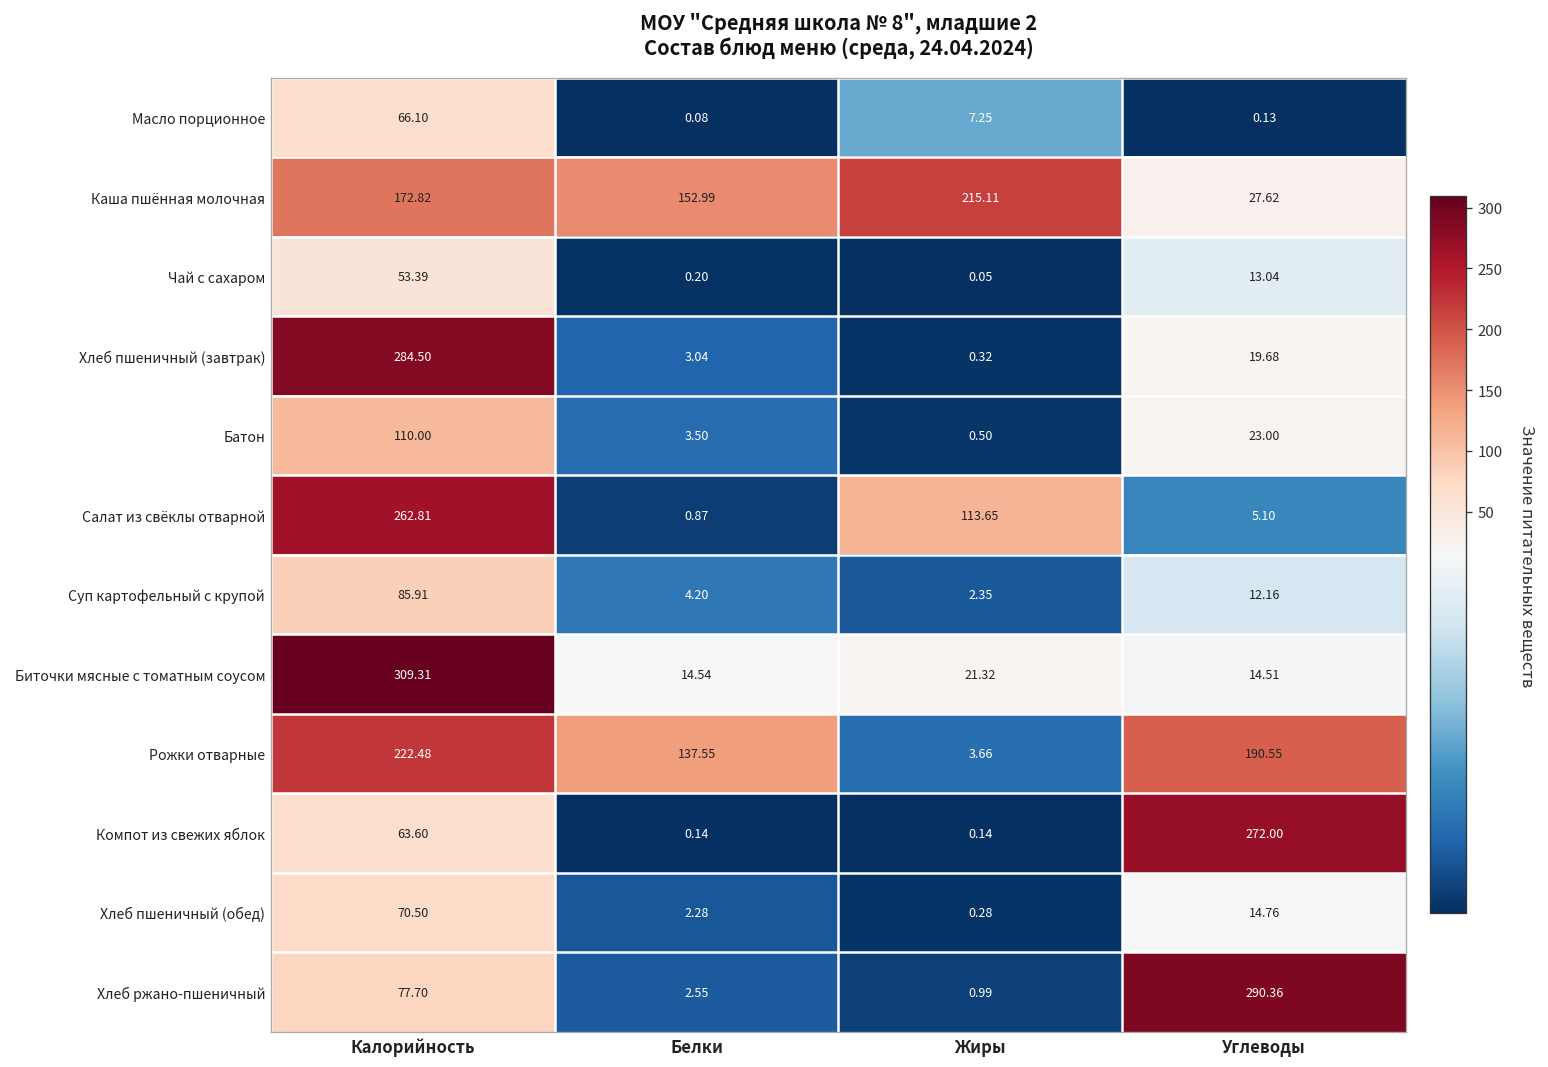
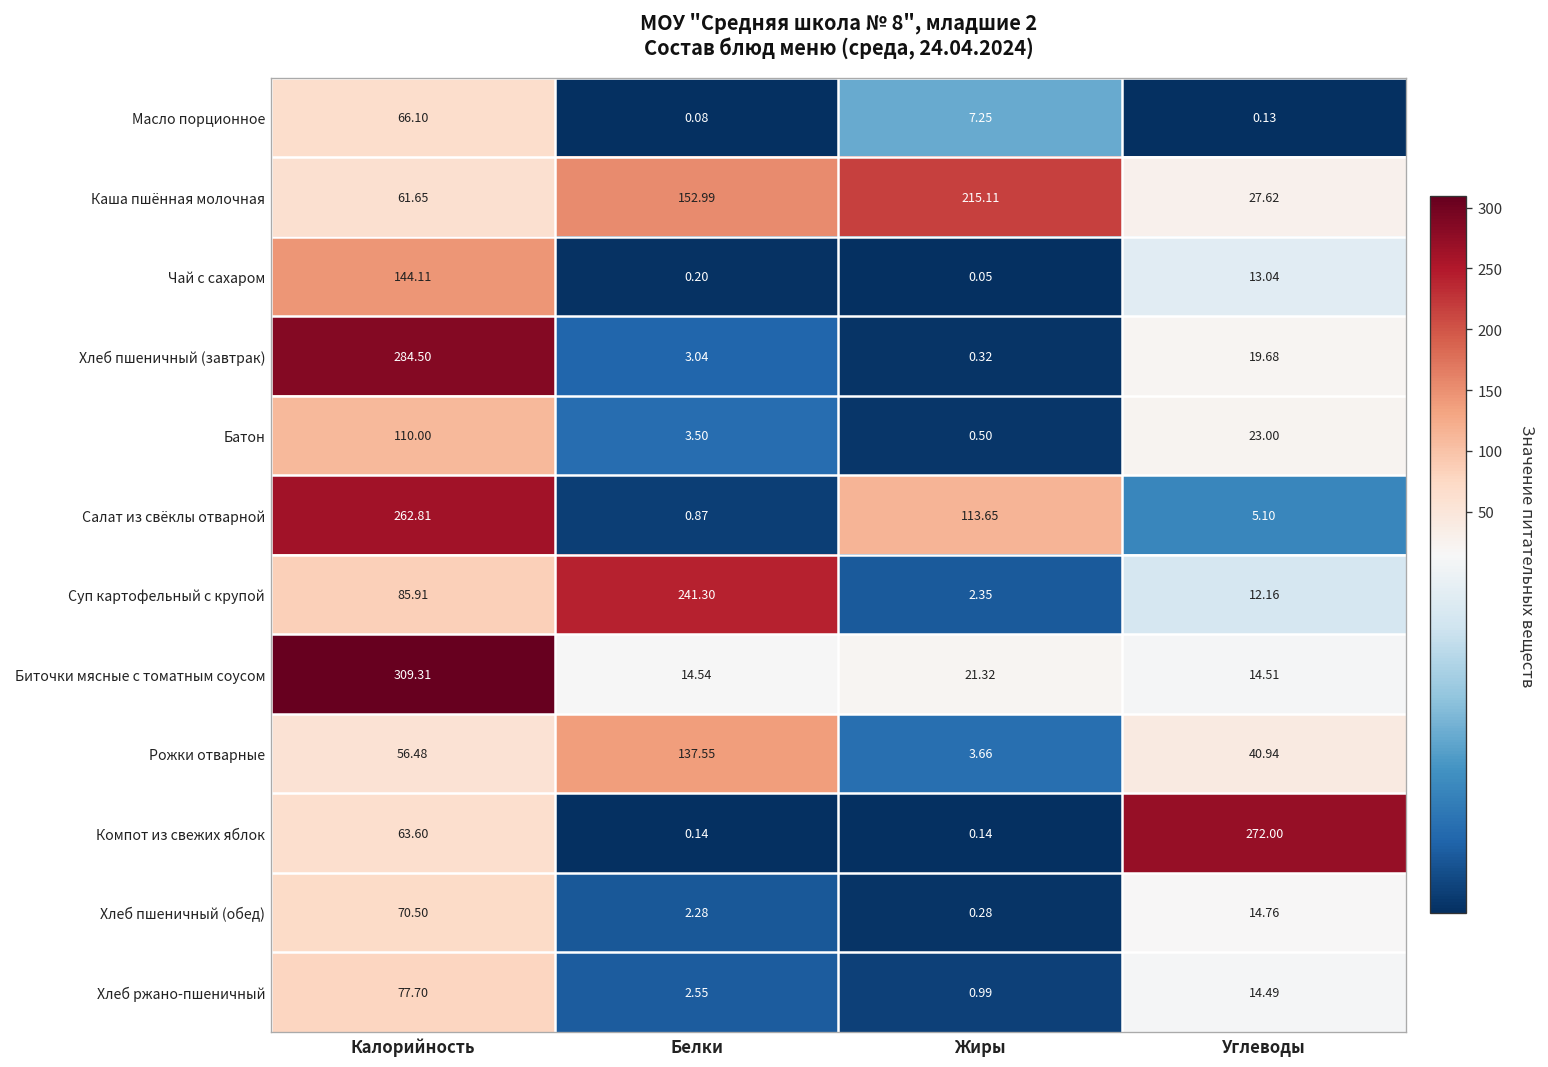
  {
    "Масло порционное": {
      "Калорийность": 66.10,
      "Белки": 0.08,
      "Жиры": 7.25,
      "Углеводы": 0.13
    },
    "Каша пшённая молочная": {
-     "Калорийность": 172.82,
+     "Калорийность": 61.65,
      "Белки": 152.99,
      "Жиры": 215.11,
      "Углеводы": 27.62
    },
    "Чай с сахаром": {
-     "Калорийность": 53.39,
+     "Калорийность": 144.11,
      "Белки": 0.20,
      "Жиры": 0.05,
      "Углеводы": 13.04
    },
    "Хлеб пшеничный (завтрак)": {
      "Калорийность": 284.50,
      "Белки": 3.04,
      "Жиры": 0.32,
      "Углеводы": 19.68
    },
    "Батон": {
      "Калорийность": 110.00,
      "Белки": 3.50,
      "Жиры": 0.50,
      "Углеводы": 23.00
    },
    "Салат из свёклы отварной": {
      "Калорийность": 262.81,
      "Белки": 0.87,
      "Жиры": 113.65,
      "Углеводы": 5.10
    },
    "Суп картофельный с крупой": {
      "Калорийность": 85.91,
-     "Белки": 4.20,
+     "Белки": 241.30,
      "Жиры": 2.35,
      "Углеводы": 12.16
    },
    "Биточки мясные с томатным соусом": {
      "Калорийность": 309.31,
      "Белки": 14.54,
      "Жиры": 21.32,
      "Углеводы": 14.51
    },
    "Рожки отварные": {
-     "Калорийность": 222.48,
+     "Калорийность": 56.48,
      "Белки": 137.55,
      "Жиры": 3.66,
-     "Углеводы": 190.55
+     "Углеводы": 40.94
    },
    "Компот из свежих яблок": {
      "Калорийность": 63.60,
      "Белки": 0.14,
      "Жиры": 0.14,
      "Углеводы": 272.00
    },
    "Хлеб пшеничный (обед)": {
      "Калорийность": 70.50,
      "Белки": 2.28,
      "Жиры": 0.28,
      "Углеводы": 14.76
    },
    "Хлеб ржано-пшеничный": {
      "Калорийность": 77.70,
      "Белки": 2.55,
      "Жиры": 0.99,
-     "Углеводы": 290.36
+     "Углеводы": 14.49
    }
  }
